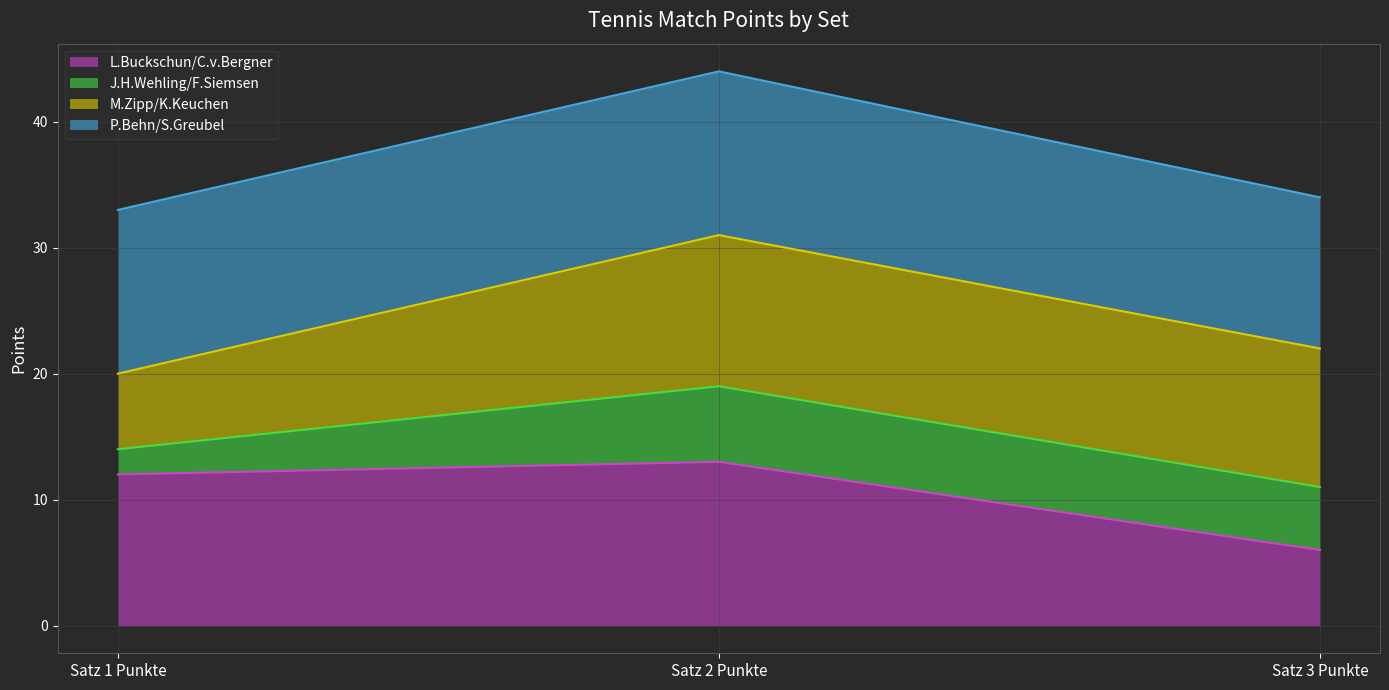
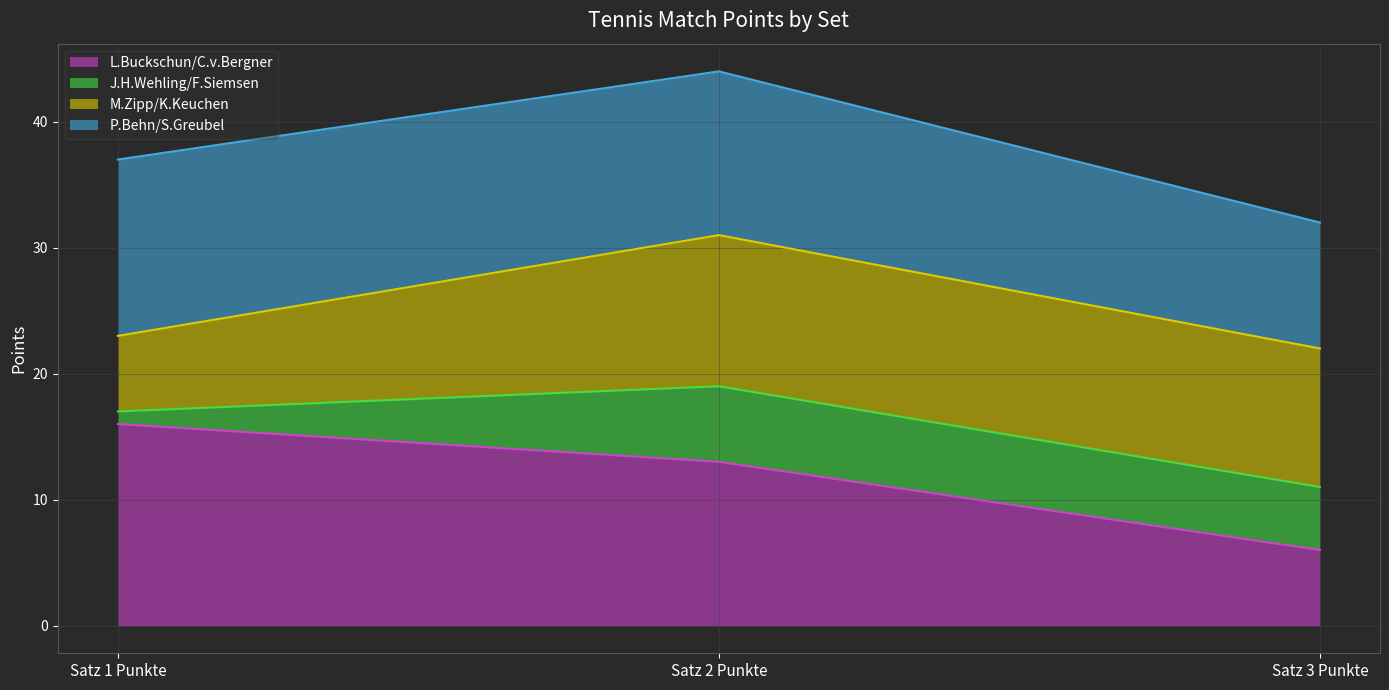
  {
    "L.Buckschun/C.v.Bergner": {
-     "Satz 1 Punkte": 12,
+     "Satz 1 Punkte": 16,
      "Satz 2 Punkte": 13,
      "Satz 3 Punkte": 6
    },
    "J.H.Wehling/F.Siemsen": {
-     "Satz 1 Punkte": 2,
+     "Satz 1 Punkte": 1,
      "Satz 2 Punkte": 6,
      "Satz 3 Punkte": 5
    },
    "M.Zipp/K.Keuchen": {
      "Satz 1 Punkte": 6,
      "Satz 2 Punkte": 12,
      "Satz 3 Punkte": 11
    },
    "P.Behn/S.Greubel": {
-     "Satz 1 Punkte": 13,
+     "Satz 1 Punkte": 14,
      "Satz 2 Punkte": 13,
-     "Satz 3 Punkte": 12
+     "Satz 3 Punkte": 10
    }
  }
